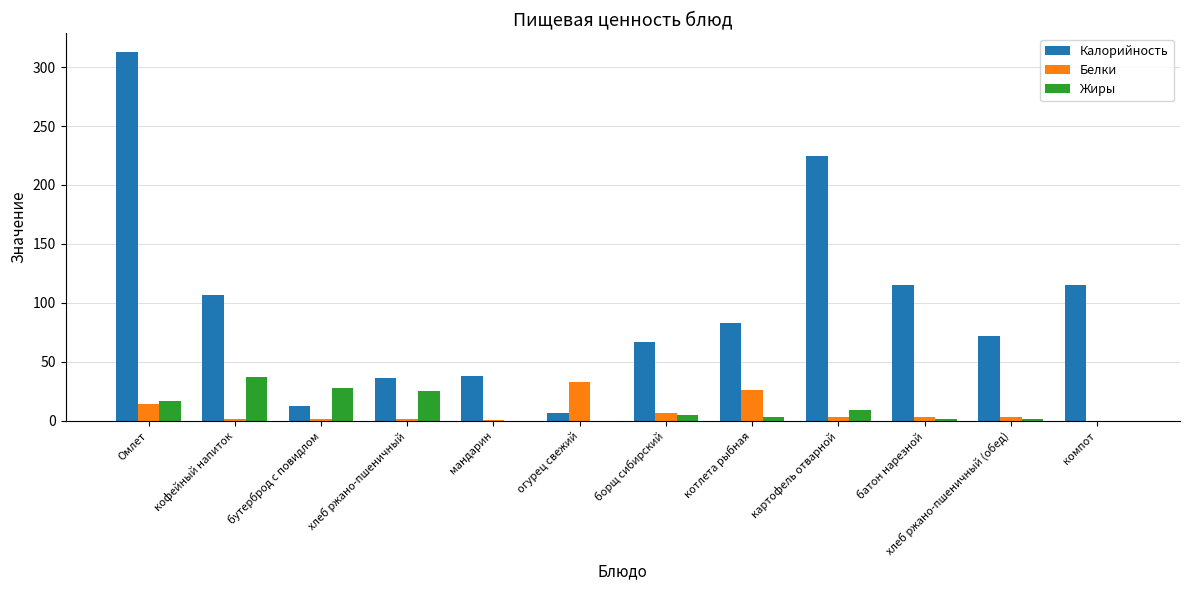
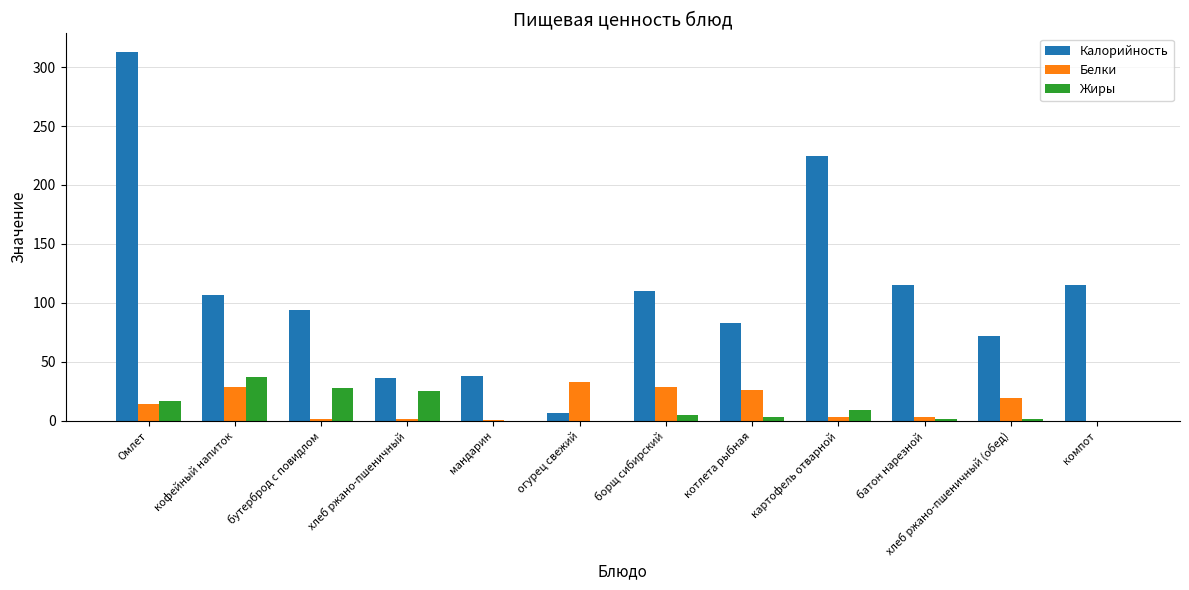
  {
    "Калорийность": {
      "Омлет": 313,
      "кофейный напиток": 107,
-     "бутерброд с повидлом": 13,
+     "бутерброд с повидлом": 94,
      "хлеб ржано-пшеничный": 36,
      "мандарин": 38,
      "огурец свежий": 7,
-     "борщ сибирский": 67,
+     "борщ сибирский": 110,
      "котлета рыбная": 83,
      "картофель отварной": 225,
      "батон нарезной": 115,
      "хлеб ржано-пшеничный (обед)": 72,
      "компот": 115
    },
    "Белки": {
      "Омлет": 15,
-     "кофейный напиток": 2,
+     "кофейный напиток": 29,
      "огурец свежий": 33,
-     "борщ сибирский": 7,
+     "борщ сибирский": 29,
      "котлета рыбная": 26,
      "картофель отварной": 3,
      "батон нарезной": 3,
-     "хлеб ржано-пшеничный (обед)": 3
+     "хлеб ржано-пшеничный (обед)": 19
    },
    "Жиры": {
      "Омлет": 17,
      "кофейный напиток": 37,
      "бутерброд с повидлом": 27,
      "хлеб ржано-пшеничный": 25,
      "мандарин": 0,
      "борщ сибирский": 5,
      "котлета рыбная": 3,
      "картофель отварной": 9
    }
  }
